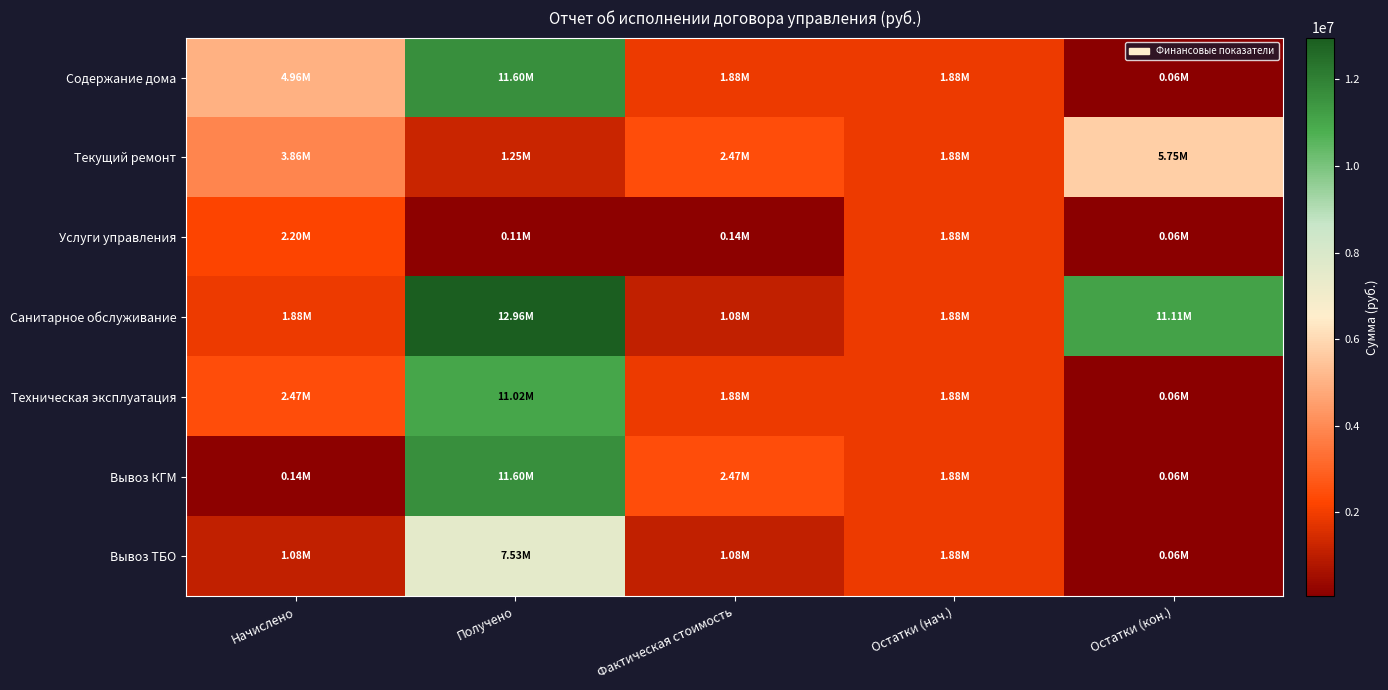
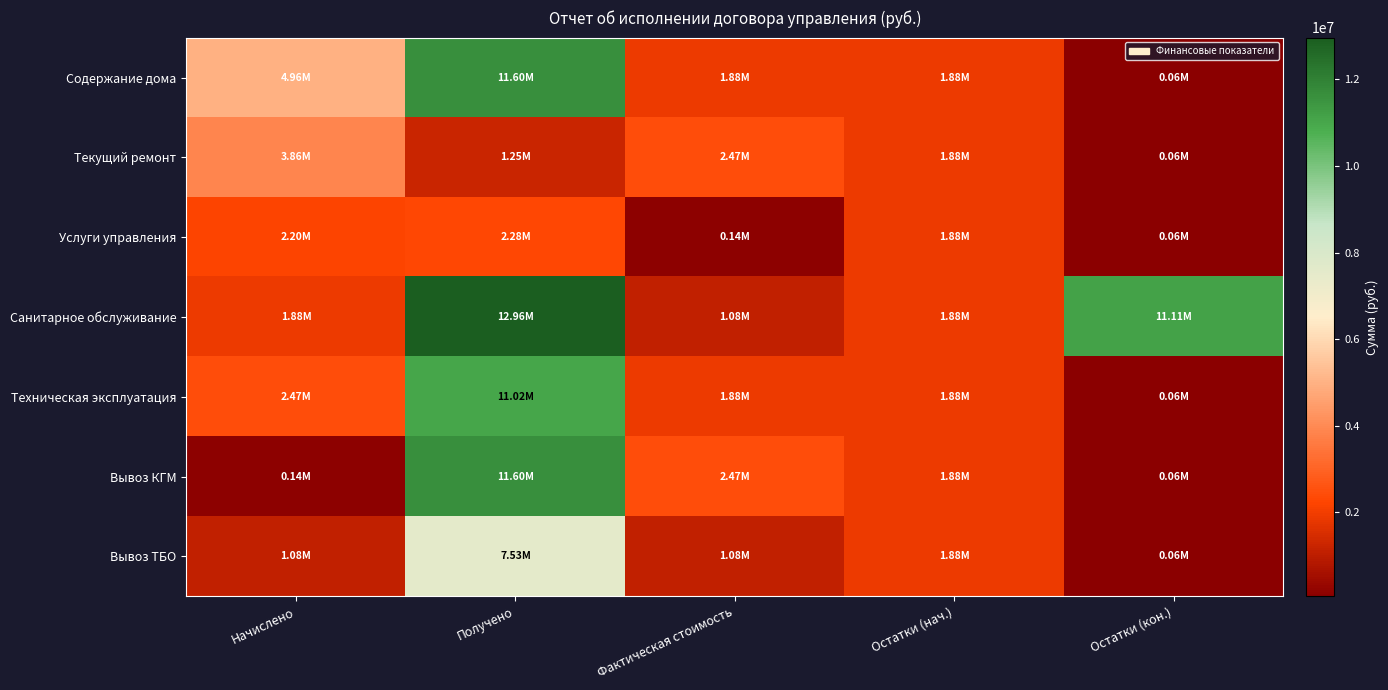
  {
    "Содержание дома": {
      "Начислено": "4.96M",
      "Получено": "11.60M",
      "Фактическая стоимость": "1.88M",
      "Остатки (нач.)": "1.88M",
      "Остатки (кон.)": "0.06M"
    },
    "Текущий ремонт": {
      "Начислено": "3.86M",
      "Получено": "1.25M",
      "Фактическая стоимость": "2.47M",
      "Остатки (нач.)": "1.88M",
-     "Остатки (кон.)": "5.75M"
+     "Остатки (кон.)": "0.06M"
    },
    "Услуги управления": {
      "Начислено": "2.20M",
-     "Получено": "0.11M",
+     "Получено": "2.28M",
      "Фактическая стоимость": "0.14M",
      "Остатки (нач.)": "1.88M",
      "Остатки (кон.)": "0.06M"
    },
    "Санитарное обслуживание": {
      "Начислено": "1.88M",
      "Получено": "12.96M",
      "Фактическая стоимость": "1.08M",
      "Остатки (нач.)": "1.88M",
      "Остатки (кон.)": "11.11M"
    },
    "Техническая эксплуатация": {
      "Начислено": "2.47M",
      "Получено": "11.02M",
      "Фактическая стоимость": "1.88M",
      "Остатки (нач.)": "1.88M",
      "Остатки (кон.)": "0.06M"
    },
    "Вывоз КГМ": {
      "Начислено": "0.14M",
      "Получено": "11.60M",
      "Фактическая стоимость": "2.47M",
      "Остатки (нач.)": "1.88M",
      "Остатки (кон.)": "0.06M"
    },
    "Вывоз ТБО": {
      "Начислено": "1.08M",
      "Получено": "7.53M",
      "Фактическая стоимость": "1.08M",
      "Остатки (нач.)": "1.88M",
      "Остатки (кон.)": "0.06M"
    }
  }
